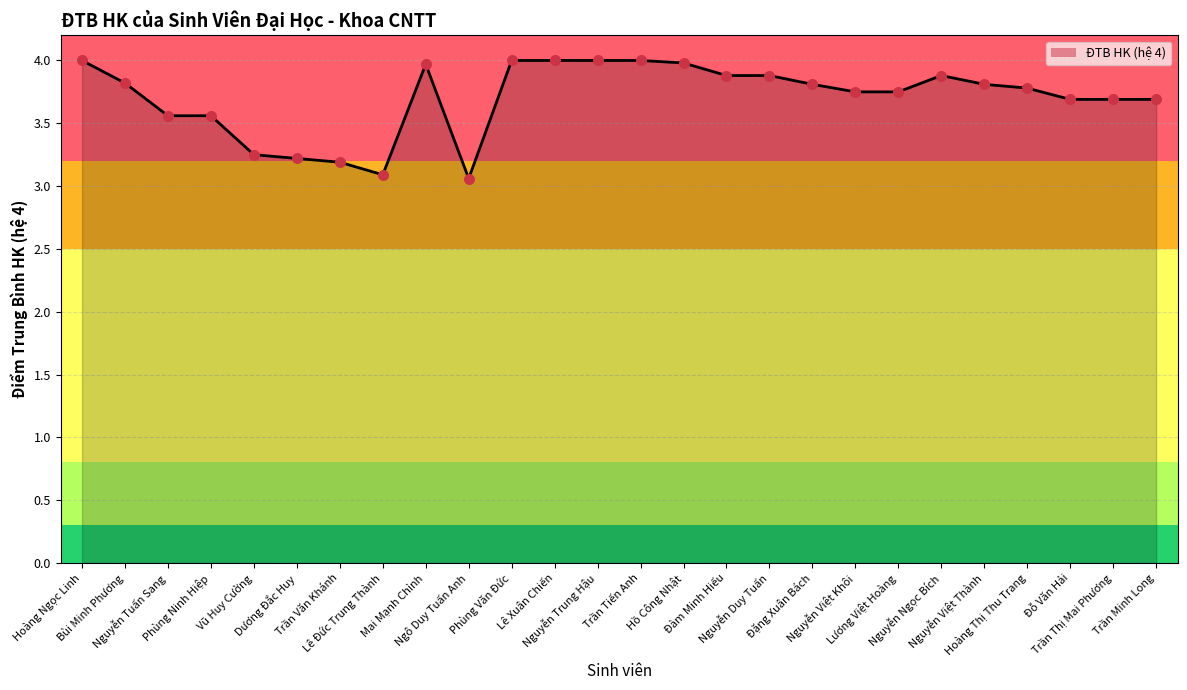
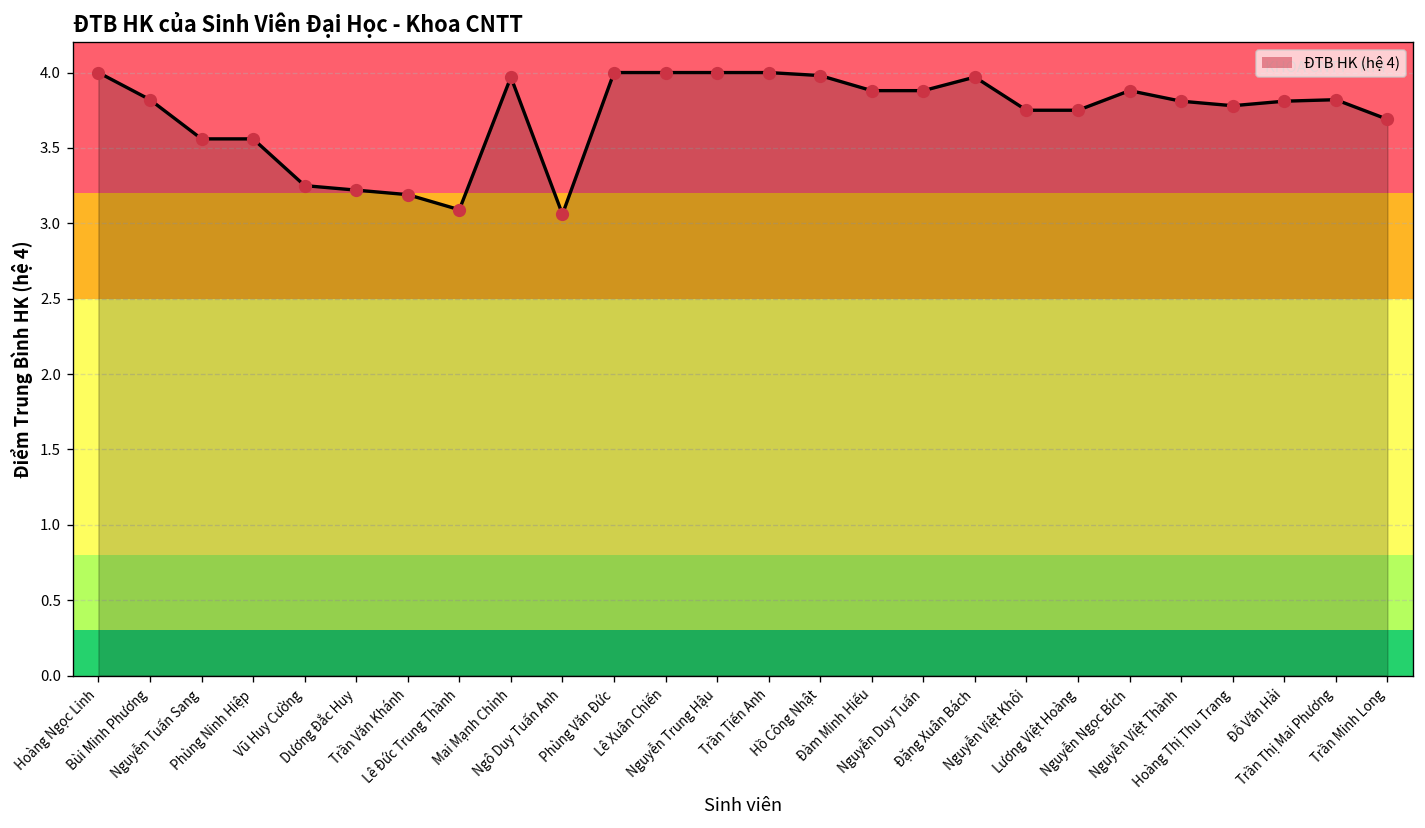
  {
    "Hoàng Ngọc Linh": 4.00,
    "Bùi Minh Phương": 3.82,
    "Nguyễn Tuấn Sang": 3.56,
    "Phùng Ninh Hiệp": 3.56,
    "Vũ Huy Cường": 3.25,
    "Dương Đắc Huy": 3.22,
    "Trần Văn Khánh": 3.19,
    "Lê Đức Trung Thành": 3.09,
    "Mai Mạnh Chỉnh": 3.97,
    "Ngô Duy Tuấn Anh": 3.06,
    "Phùng Văn Đức": 4.00,
    "Lê Xuân Chiến": 4.00,
    "Nguyễn Trung Hậu": 4.00,
    "Trần Tiến Anh": 4.00,
    "Hồ Công Nhật": 3.98,
    "Đàm Minh Hiếu": 3.88,
    "Nguyễn Duy Tuấn": 3.88,
-   "Đặng Xuân Bách": 3.81,
+   "Đặng Xuân Bách": 3.97,
    "Nguyễn Việt Khôi": 3.75,
    "Lương Việt Hoàng": 3.75,
    "Nguyễn Ngọc Bích": 3.88,
    "Nguyễn Việt Thành": 3.81,
    "Hoàng Thị Thu Trang": 3.78,
-   "Đỗ Văn Hải": 3.69,
-   "Trần Thị Mai Phương": 3.69,
+   "Đỗ Văn Hải": 3.81,
+   "Trần Thị Mai Phương": 3.82,
    "Trần Minh Long": 3.69
  }
